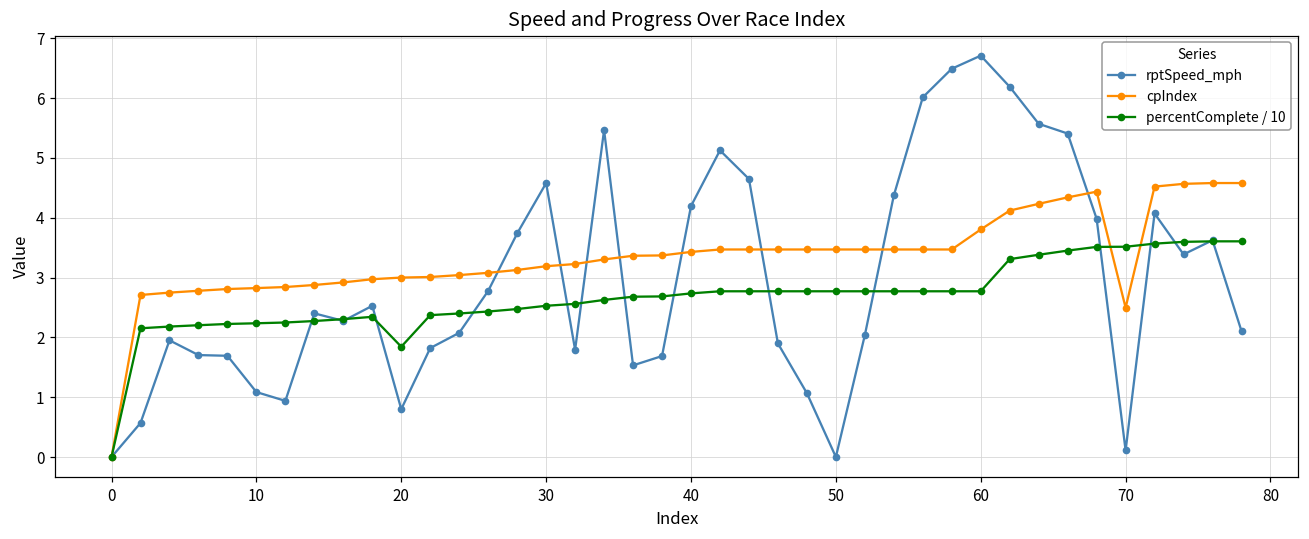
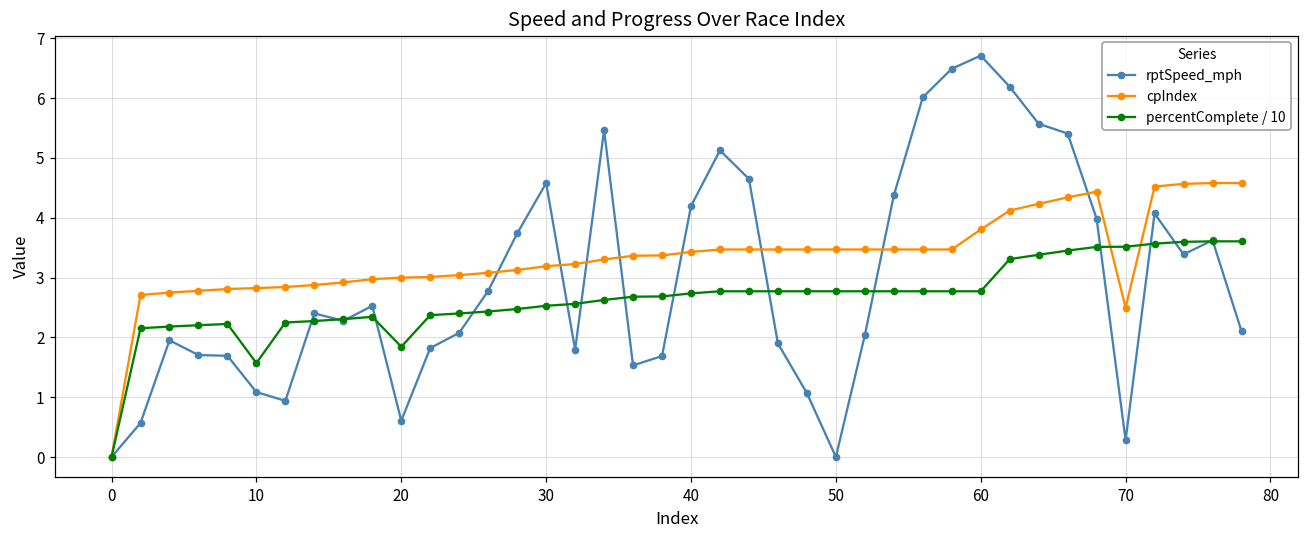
  {
    "rptSpeed_mph": {
      "10": 1.1,
-     "20": 0.8,
+     "20": 0.6,
      "30": 4.6,
      "40": 4.2,
      "50": 0.0,
      "60": 6.7,
-     "70": 0.1
+     "70": 0.3
    },
    "cpIndex": {
      "10": 2.8,
      "20": 3.0,
      "30": 3.2,
      "40": 3.4,
      "50": 3.5,
      "60": 3.8,
      "70": 2.5
    },
    "percentComplete / 10": {
-     "10": 2.2,
+     "10": 1.6,
      "20": 1.8,
      "30": 2.5,
      "40": 2.7,
      "50": 2.8,
      "60": 2.8,
      "70": 3.5
    }
  }
